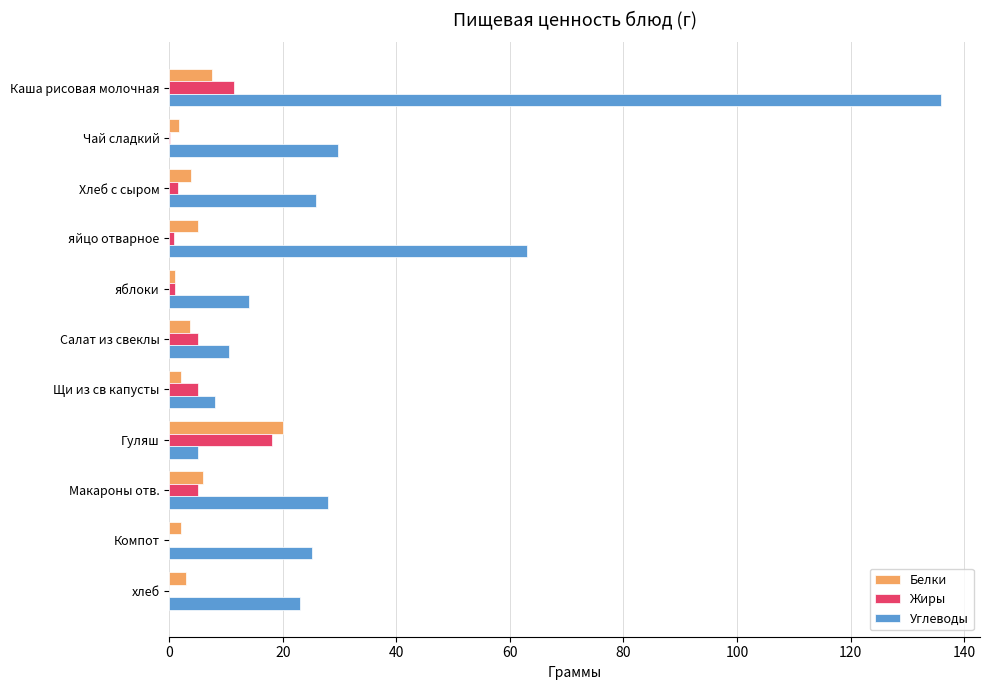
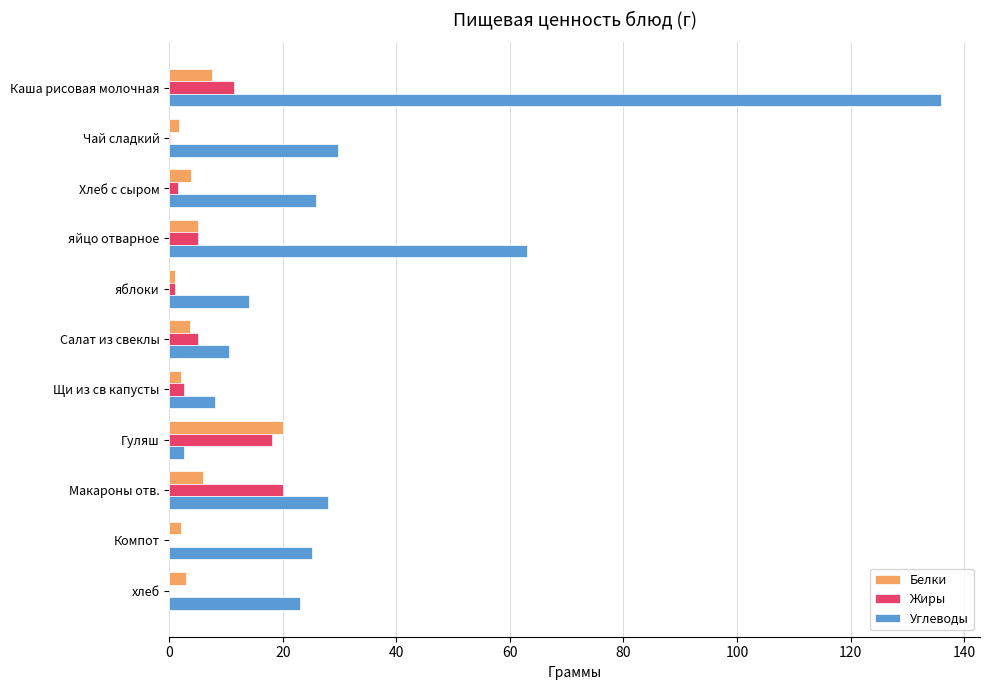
  {
    "Белки": {
      "Каша рисовая молочная": 8,
      "Чай сладкий": 2,
      "Хлеб с сыром": 4,
      "яйцо отварное": 5,
      "яблоки": 1,
      "Салат из свеклы": 4,
      "Щи из св капусты": 2,
      "Гуляш": 20,
      "Макароны отв.": 6,
      "Компот": 2,
      "хлеб": 3
    },
    "Жиры": {
      "Каша рисовая молочная": 11,
      "Хлеб с сыром": 2,
-     "яйцо отварное": 1,
+     "яйцо отварное": 5,
      "яблоки": 1,
      "Салат из свеклы": 5,
-     "Щи из св капусты": 5,
+     "Щи из св капусты": 3,
      "Гуляш": 18,
-     "Макароны отв.": 5,
+     "Макароны отв.": 20,
      "Компот": 0,
      "хлеб": 0
    },
    "Углеводы": {
      "Каша рисовая молочная": 136,
      "Чай сладкий": 30,
      "Хлеб с сыром": 26,
      "яйцо отварное": 63,
      "яблоки": 14,
      "Салат из свеклы": 11,
      "Щи из св капусты": 8,
-     "Гуляш": 5,
+     "Гуляш": 3,
      "Макароны отв.": 28,
      "Компот": 25,
      "хлеб": 23
    }
  }
